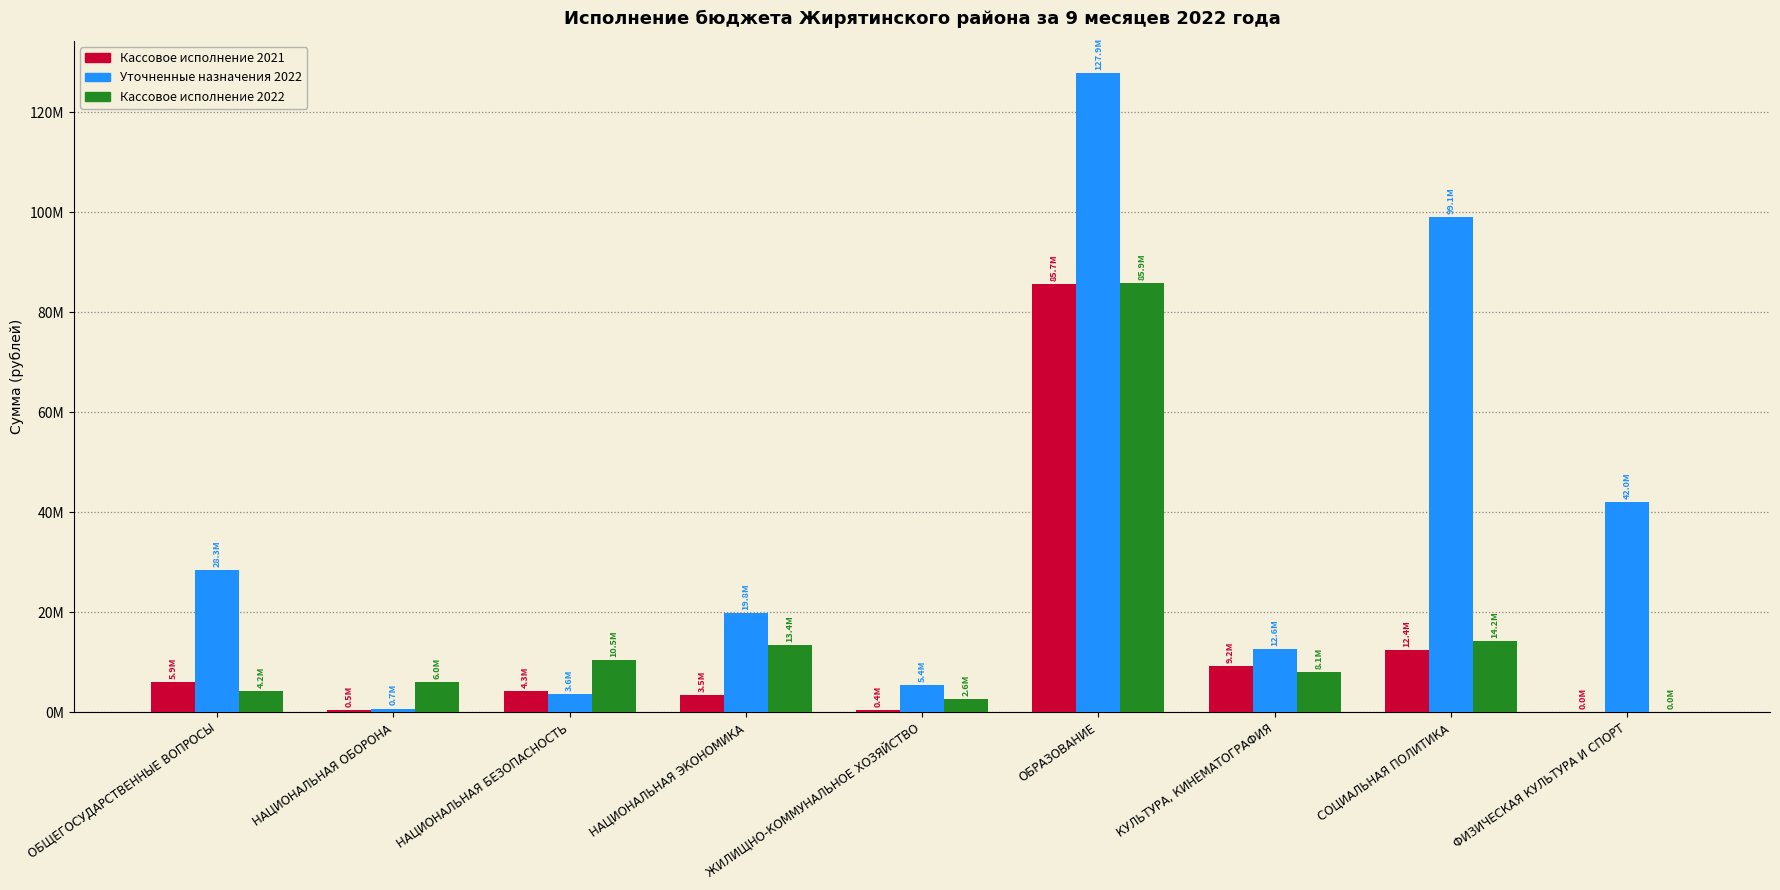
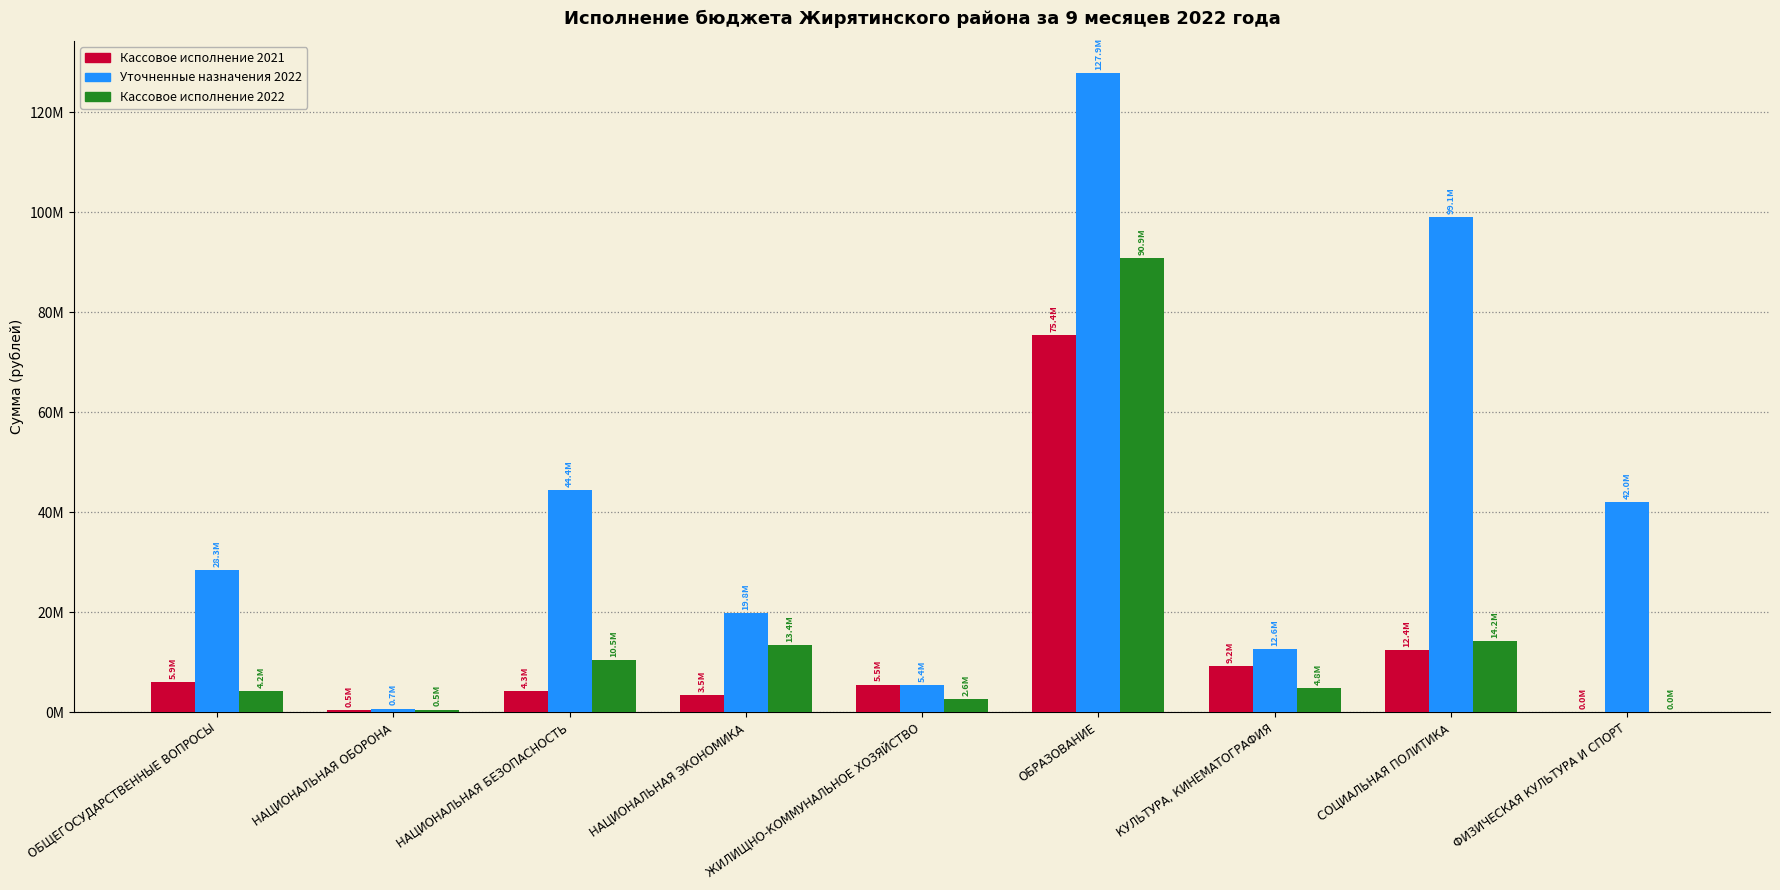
  {
    "Кассовое исполнение 2021": {
      "ОБЩЕГОСУДАРСТВЕННЫЕ ВОПРОСЫ": "5.9M",
      "НАЦИОНАЛЬНАЯ ОБОРОНА": "0.5M",
      "НАЦИОНАЛЬНАЯ БЕЗОПАСНОСТЬ": "4.3M",
      "НАЦИОНАЛЬНАЯ ЭКОНОМИКА": "3.5M",
-     "ЖИЛИЩНО-КОММУНАЛЬНОЕ ХОЗЯЙСТВО": "0.4M",
-     "ОБРАЗОВАНИЕ": "85.7M",
+     "ЖИЛИЩНО-КОММУНАЛЬНОЕ ХОЗЯЙСТВО": "5.5M",
+     "ОБРАЗОВАНИЕ": "75.4M",
      "КУЛЬТУРА, КИНЕМАТОГРАФИЯ": "9.2M",
      "СОЦИАЛЬНАЯ ПОЛИТИКА": "12.4M"
    },
    "Уточненные назначения 2022": {
      "ОБЩЕГОСУДАРСТВЕННЫЕ ВОПРОСЫ": "28.3M",
      "НАЦИОНАЛЬНАЯ ОБОРОНА": "0.7M",
-     "НАЦИОНАЛЬНАЯ БЕЗОПАСНОСТЬ": "3.6M",
+     "НАЦИОНАЛЬНАЯ БЕЗОПАСНОСТЬ": "44.4M",
      "НАЦИОНАЛЬНАЯ ЭКОНОМИКА": "19.8M",
      "ЖИЛИЩНО-КОММУНАЛЬНОЕ ХОЗЯЙСТВО": "5.4M",
      "ОБРАЗОВАНИЕ": "127.9M",
      "КУЛЬТУРА, КИНЕМАТОГРАФИЯ": "12.6M",
      "СОЦИАЛЬНАЯ ПОЛИТИКА": "99.1M",
      "ФИЗИЧЕСКАЯ КУЛЬТУРА И СПОРТ": "42.0M"
    },
    "Кассовое исполнение 2022": {
      "ОБЩЕГОСУДАРСТВЕННЫЕ ВОПРОСЫ": "4.2M",
-     "НАЦИОНАЛЬНАЯ ОБОРОНА": "6.0M",
+     "НАЦИОНАЛЬНАЯ ОБОРОНА": "0.5M",
      "НАЦИОНАЛЬНАЯ БЕЗОПАСНОСТЬ": "10.5M",
      "НАЦИОНАЛЬНАЯ ЭКОНОМИКА": "13.4M",
      "ЖИЛИЩНО-КОММУНАЛЬНОЕ ХОЗЯЙСТВО": "2.6M",
-     "ОБРАЗОВАНИЕ": "85.9M",
-     "КУЛЬТУРА, КИНЕМАТОГРАФИЯ": "8.1M",
+     "ОБРАЗОВАНИЕ": "90.9M",
+     "КУЛЬТУРА, КИНЕМАТОГРАФИЯ": "4.8M",
      "СОЦИАЛЬНАЯ ПОЛИТИКА": "14.2M"
    }
  }
